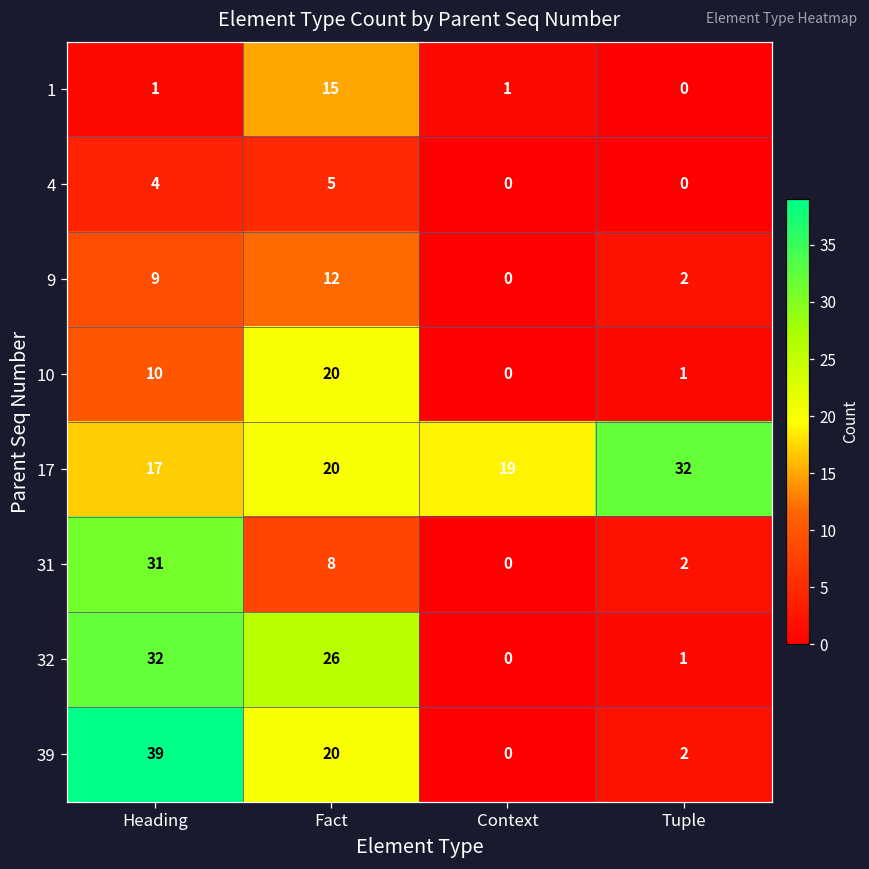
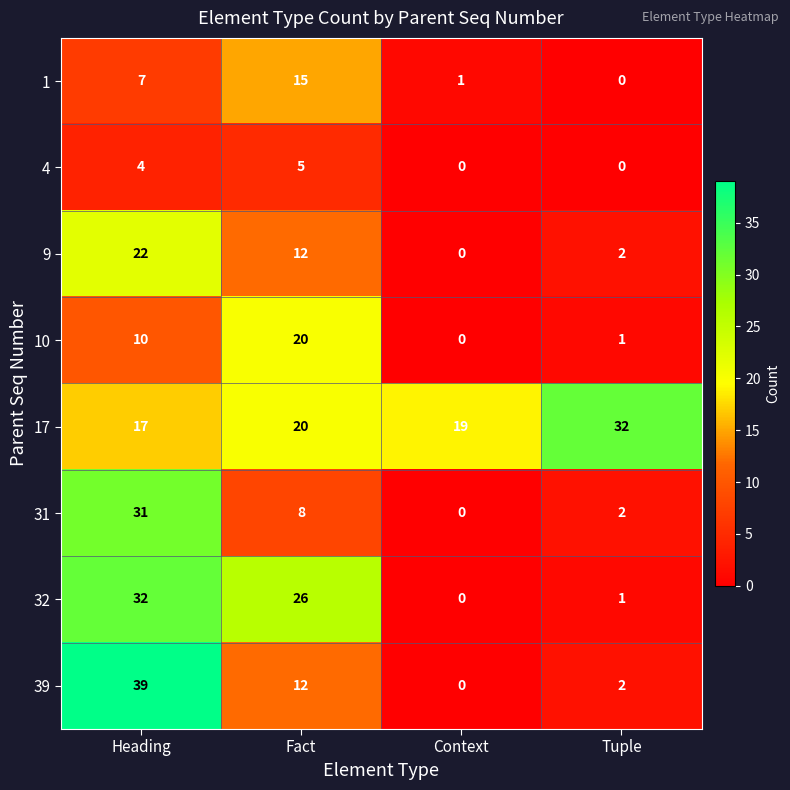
  {
    "1": {
-     "Heading": 1,
+     "Heading": 7,
      "Fact": 15,
      "Context": 1,
      "Tuple": 0
    },
    "4": {
      "Heading": 4,
      "Fact": 5,
      "Context": 0,
      "Tuple": 0
    },
    "9": {
-     "Heading": 9,
+     "Heading": 22,
      "Fact": 12,
      "Context": 0,
      "Tuple": 2
    },
    "10": {
      "Heading": 10,
      "Fact": 20,
      "Context": 0,
      "Tuple": 1
    },
    "17": {
      "Heading": 17,
      "Fact": 20,
      "Context": 19,
      "Tuple": 32
    },
    "31": {
      "Heading": 31,
      "Fact": 8,
      "Context": 0,
      "Tuple": 2
    },
    "32": {
      "Heading": 32,
      "Fact": 26,
      "Context": 0,
      "Tuple": 1
    },
    "39": {
      "Heading": 39,
-     "Fact": 20,
+     "Fact": 12,
      "Context": 0,
      "Tuple": 2
    }
  }
